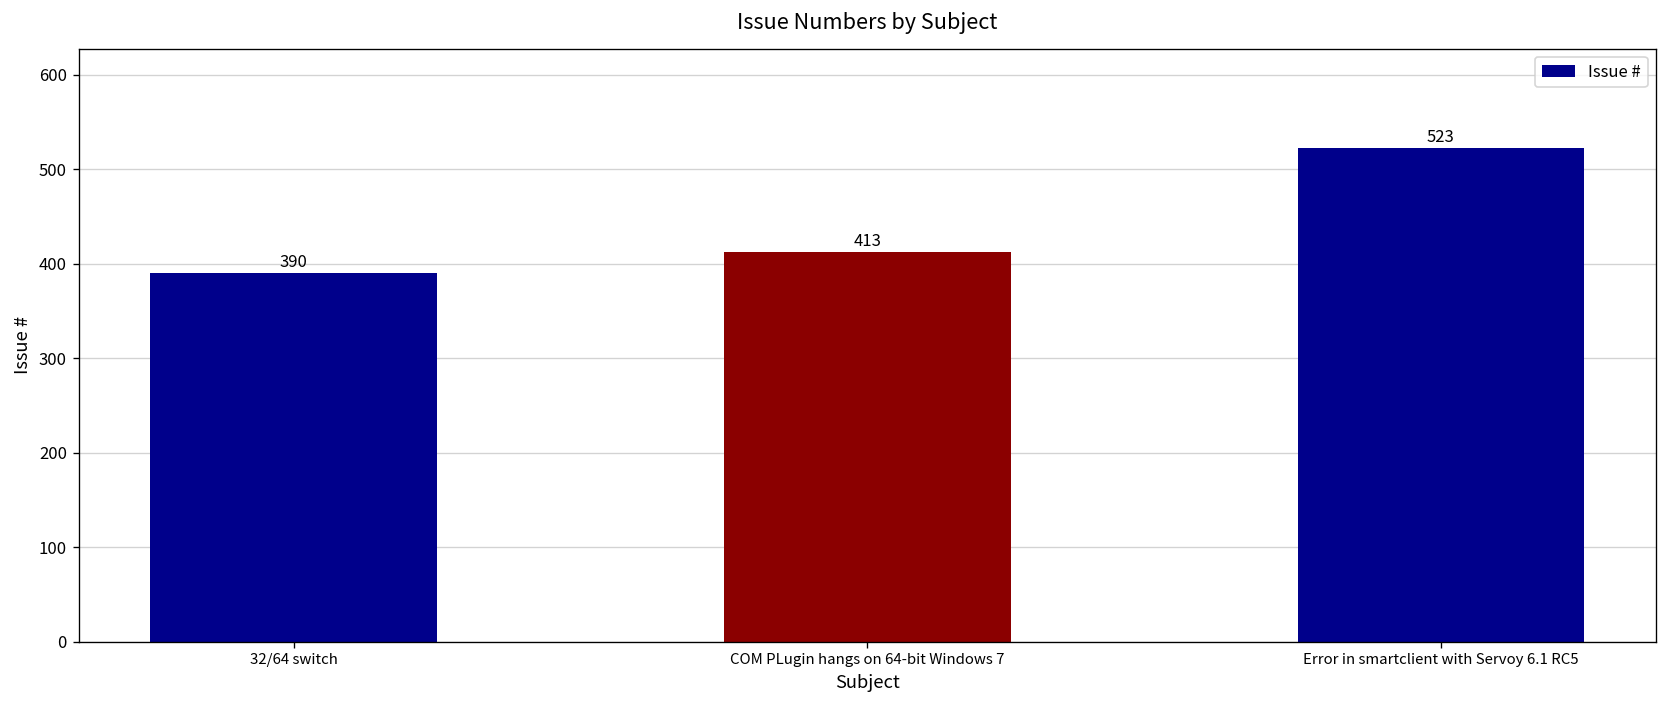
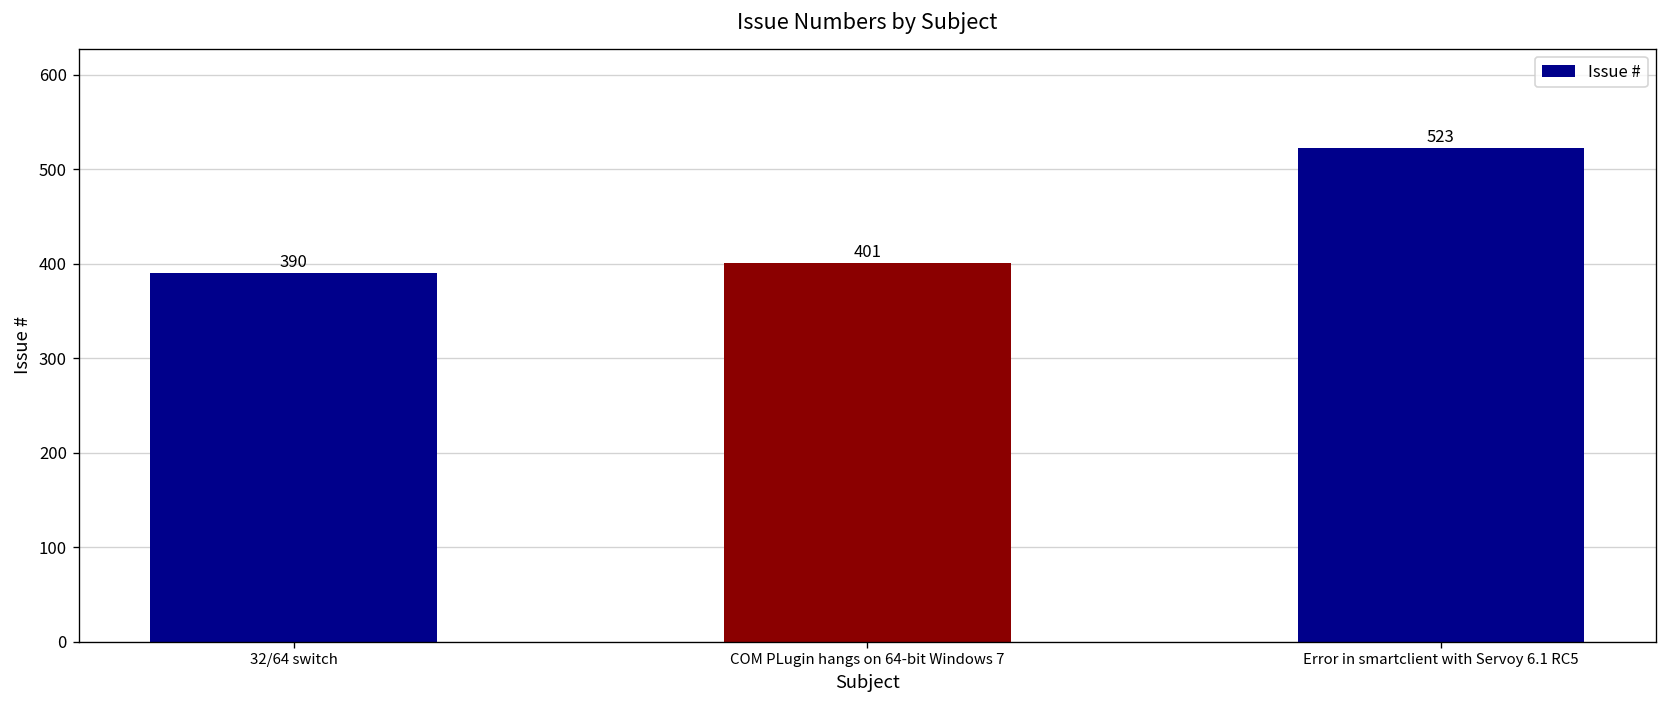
  {
    "32/64 switch": 390,
-   "COM PLugin hangs on 64-bit Windows 7": 413,
+   "COM PLugin hangs on 64-bit Windows 7": 401,
    "Error in smartclient with Servoy 6.1 RC5": 523
  }
